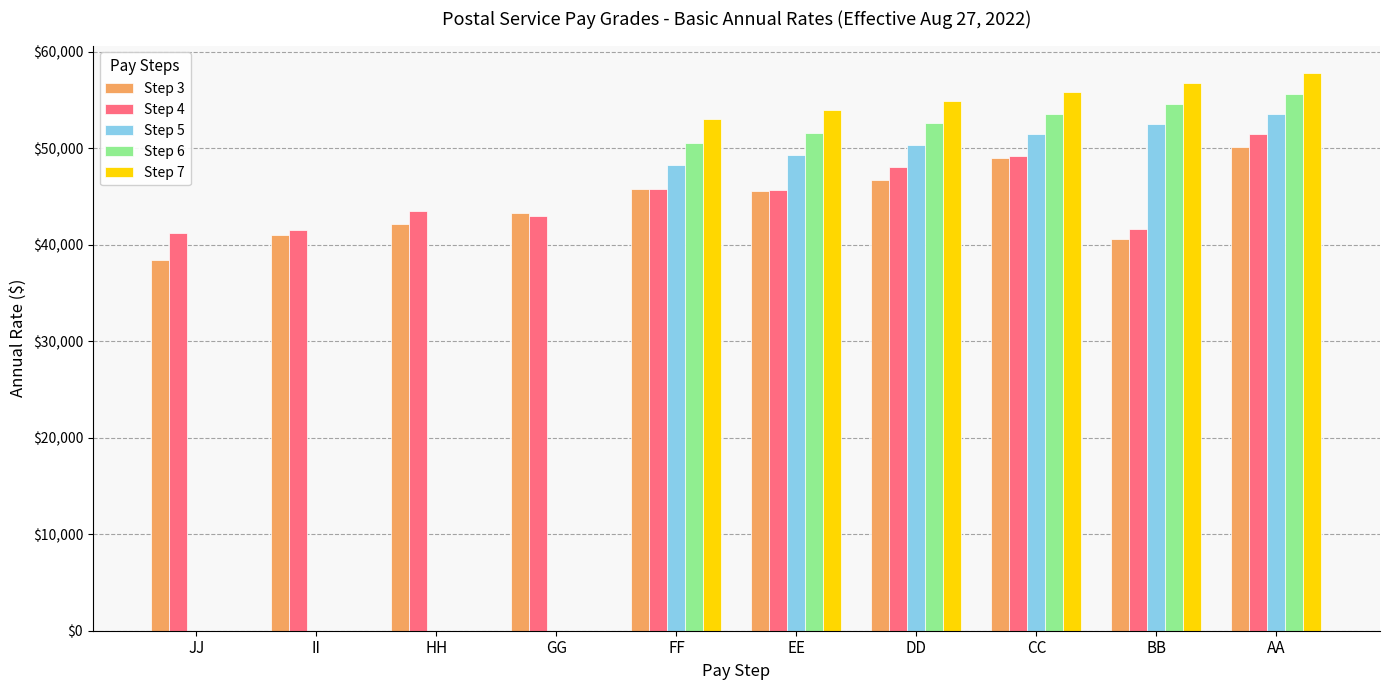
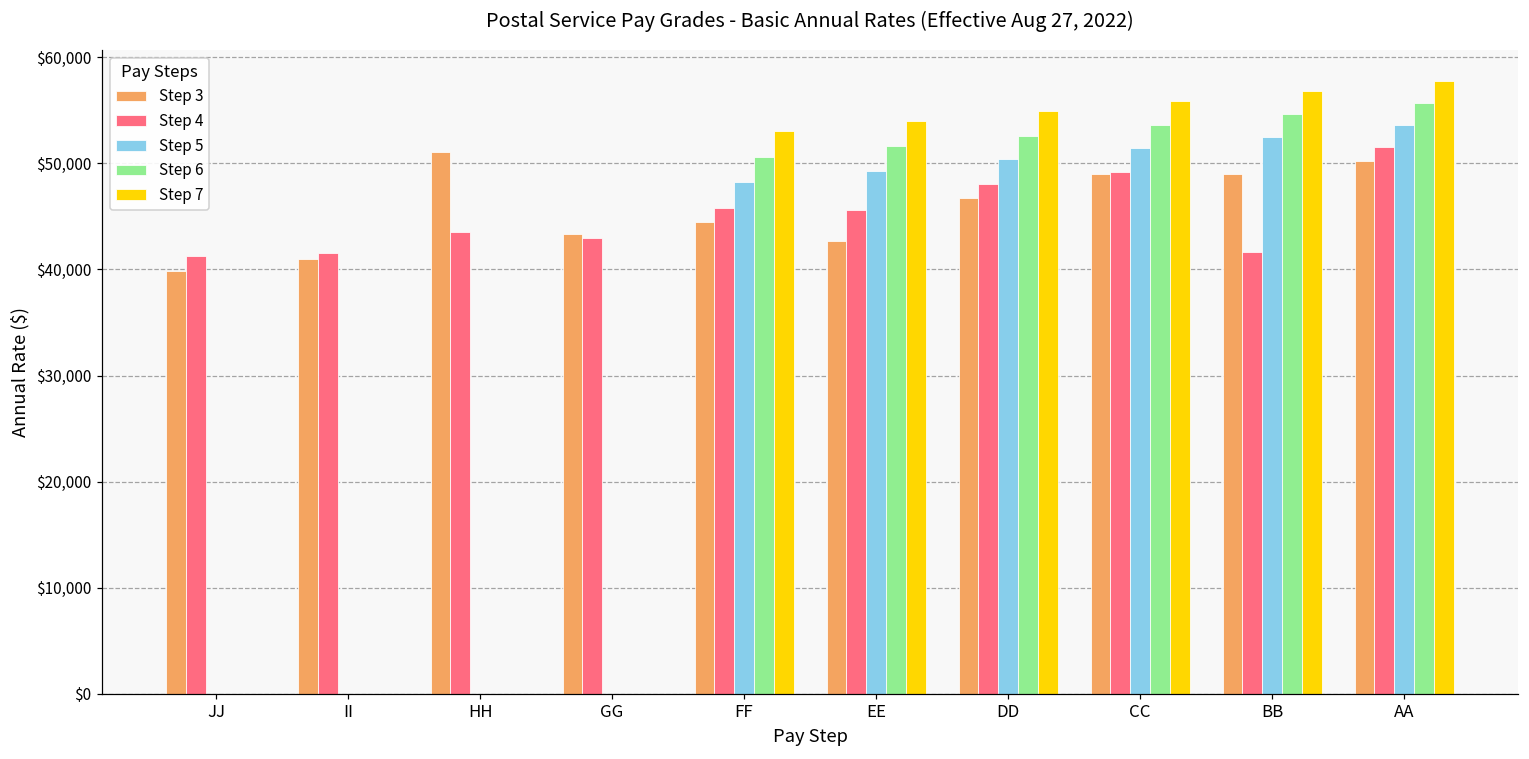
  {
    "Step 3": {
-     "JJ": "$38,000",
+     "JJ": "$40,000",
      "II": "$41,000",
-     "HH": "$42,000",
+     "HH": "$51,000",
      "GG": "$43,000",
-     "FF": "$46,000",
-     "EE": "$46,000",
+     "FF": "$44,000",
+     "EE": "$43,000",
      "DD": "$47,000",
      "CC": "$49,000",
-     "BB": "$41,000",
+     "BB": "$49,000",
      "AA": "$50,000"
    },
    "Step 4": {
      "JJ": "$41,000",
      "II": "$42,000",
      "HH": "$44,000",
      "GG": "$43,000",
      "FF": "$46,000",
      "EE": "$46,000",
      "DD": "$48,000",
      "CC": "$49,000",
      "BB": "$42,000",
      "AA": "$51,000"
    },
    "Step 5": {
      "FF": "$48,000",
      "EE": "$49,000",
      "DD": "$50,000",
      "CC": "$51,000",
      "BB": "$53,000",
      "AA": "$54,000"
    }
  }
